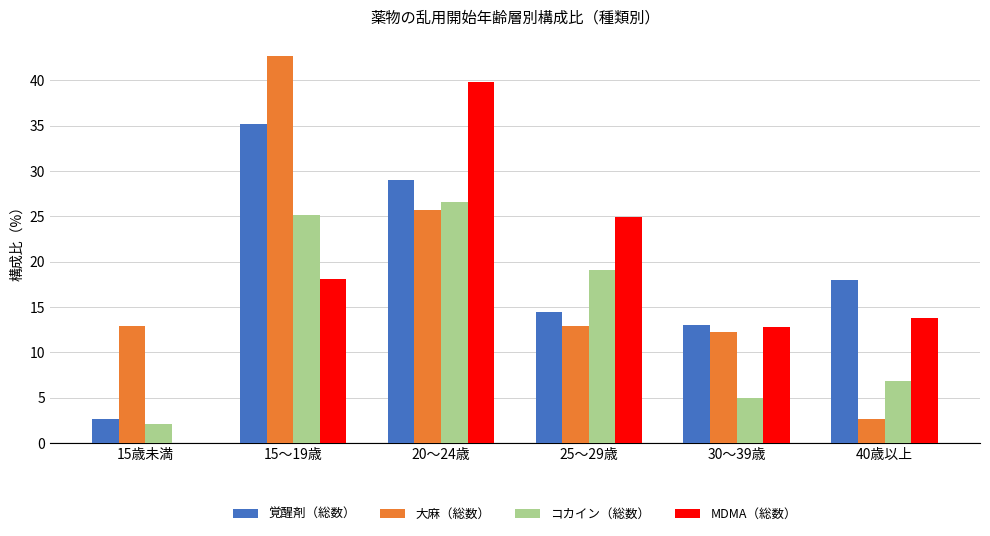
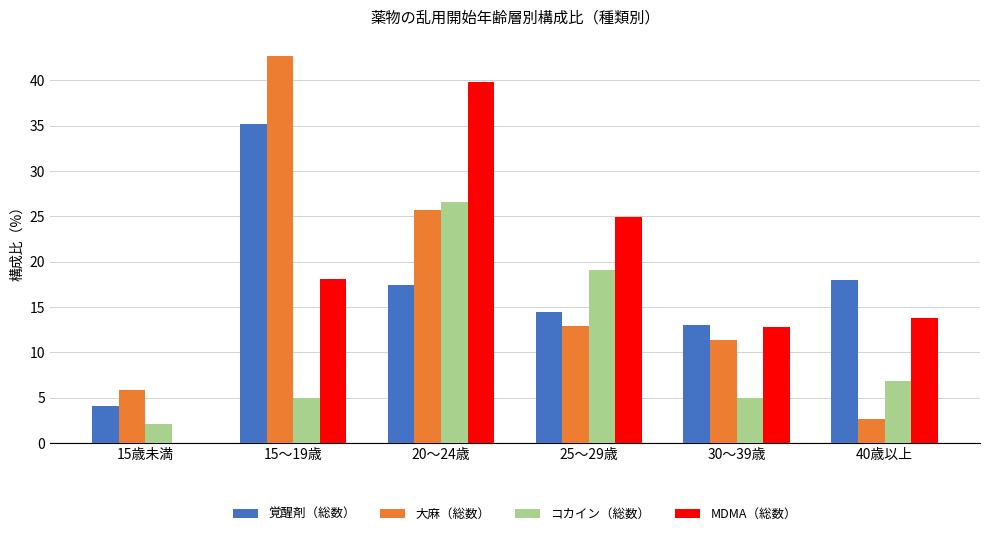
  {
    "覚醒剤（総数）": {
-     "15歳未満": 3,
+     "15歳未満": 4,
      "15～19歳": 35,
-     "20～24歳": 29,
+     "20～24歳": 17,
      "25～29歳": 14,
      "30～39歳": 13,
      "40歳以上": 18
    },
    "大麻（総数）": {
-     "15歳未満": 13,
+     "15歳未満": 6,
      "15～19歳": 43,
      "20～24歳": 26,
      "25～29歳": 13,
-     "30～39歳": 12,
+     "30～39歳": 11,
      "40歳以上": 3
    },
    "コカイン（総数）": {
      "15歳未満": 2,
-     "15～19歳": 25,
+     "15～19歳": 5,
      "20～24歳": 27,
      "25～29歳": 19,
      "30～39歳": 5,
      "40歳以上": 7
    },
    "MDMA（総数）": {
      "15歳未満": 0,
      "15～19歳": 18,
      "20～24歳": 40,
      "25～29歳": 25,
      "30～39歳": 13,
      "40歳以上": 14
    }
  }
